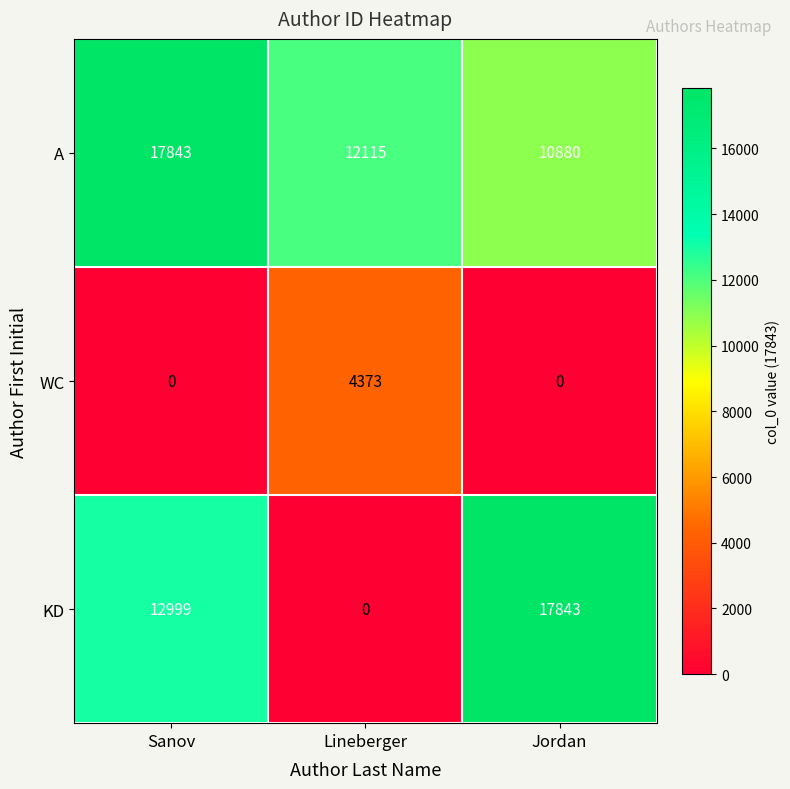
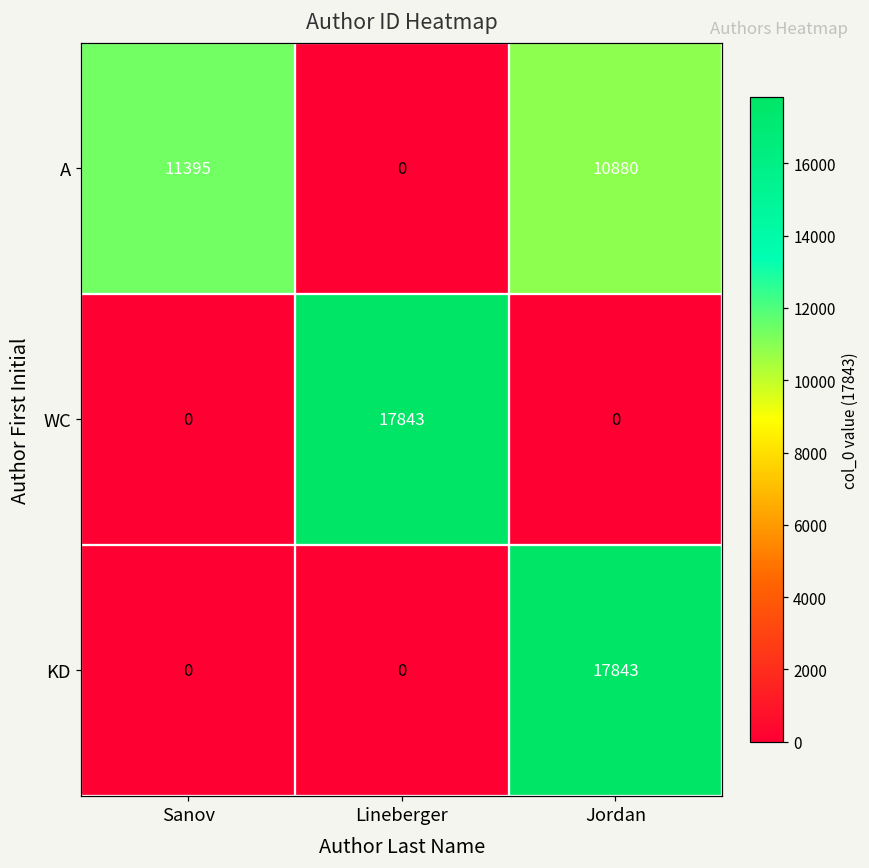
  {
    "A": {
-     "Sanov": 17843,
-     "Lineberger": 12115,
+     "Sanov": 11395,
+     "Lineberger": 0,
      "Jordan": 10880
    },
    "WC": {
      "Sanov": 0,
-     "Lineberger": 4373,
+     "Lineberger": 17843,
      "Jordan": 0
    },
    "KD": {
-     "Sanov": 12999,
+     "Sanov": 0,
      "Lineberger": 0,
      "Jordan": 17843
    }
  }
